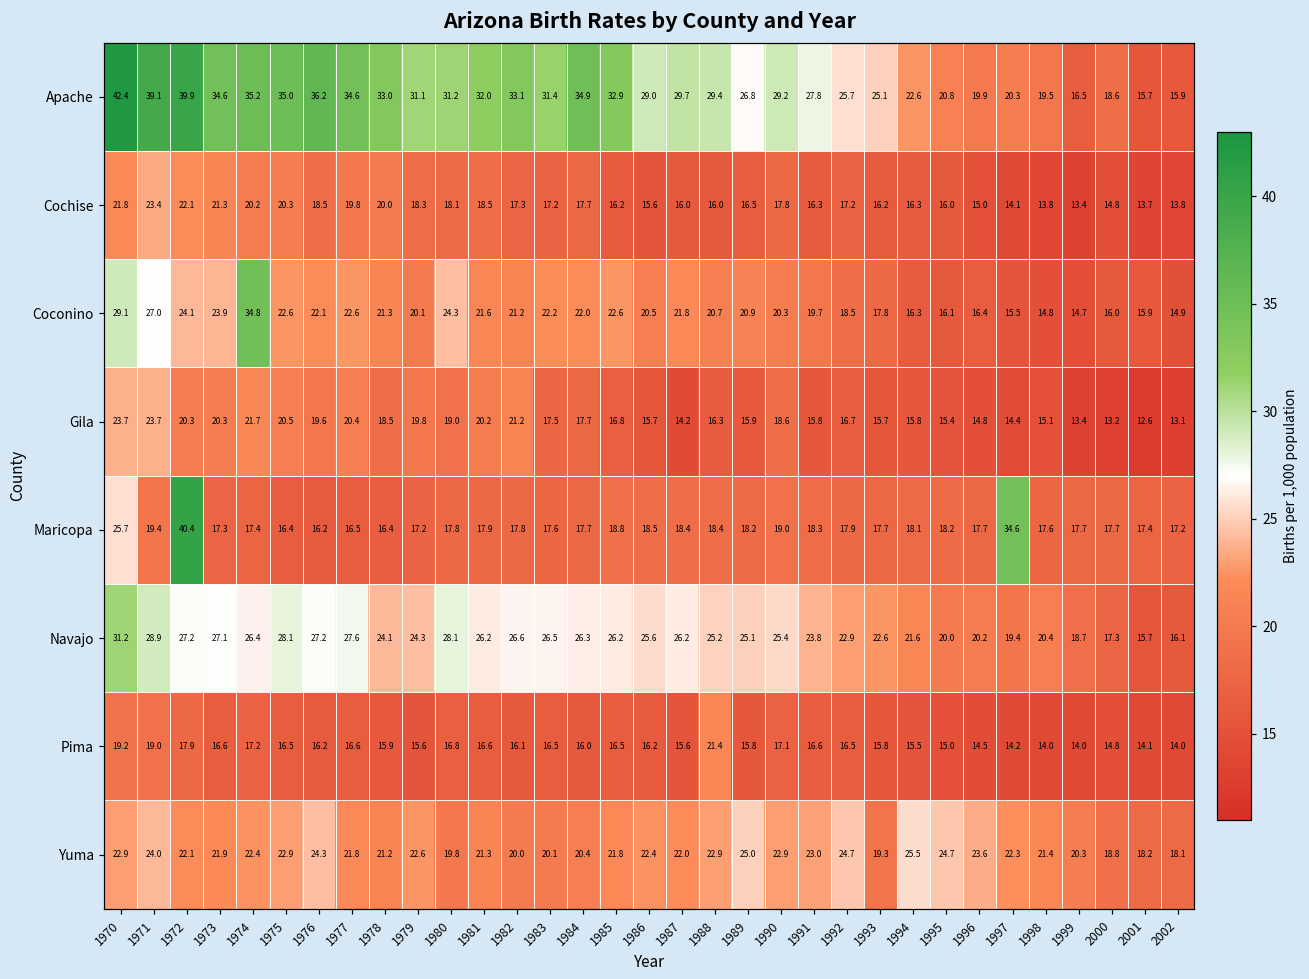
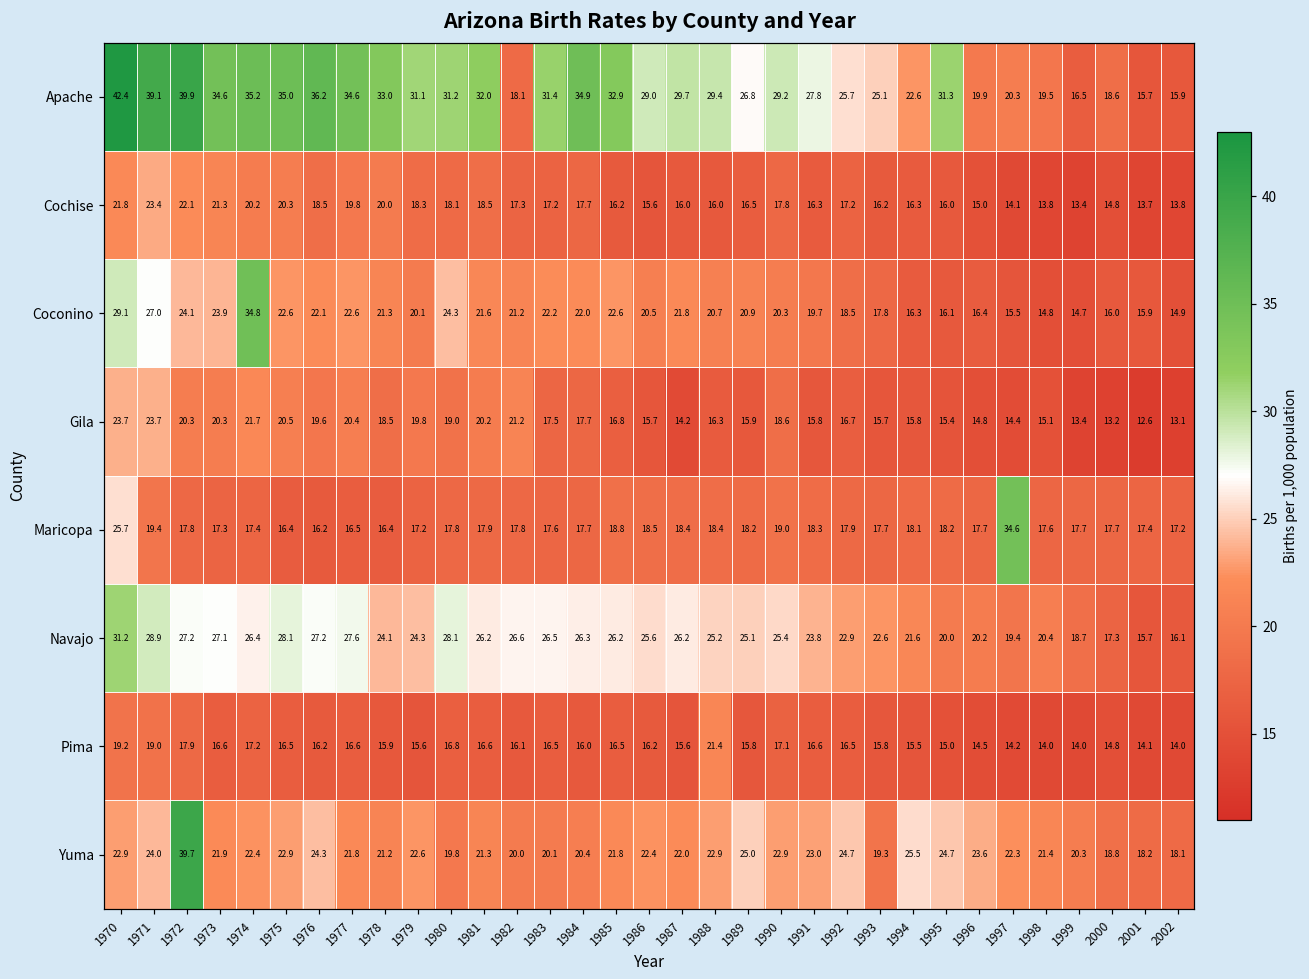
  {
    "Apache": {
      "1970": 42.4,
      "1971": 39.1,
      "1972": 39.9,
      "1973": 34.6,
      "1974": 35.2,
      "1975": 35.0,
      "1976": 36.2,
      "1977": 34.6,
      "1978": 33.0,
      "1979": 31.1,
      "1980": 31.2,
      "1981": 32.0,
-     "1982": 33.1,
+     "1982": 18.1,
      "1983": 31.4,
      "1984": 34.9,
      "1985": 32.9,
      "1986": 29.0,
      "1987": 29.7,
      "1988": 29.4,
      "1989": 26.8,
      "1990": 29.2,
      "1991": 27.8,
      "1992": 25.7,
      "1993": 25.1,
      "1994": 22.6,
-     "1995": 20.8,
+     "1995": 31.3,
      "1996": 19.9,
      "1997": 20.3,
      "1998": 19.5,
      "1999": 16.5,
      "2000": 18.6,
      "2001": 15.7,
      "2002": 15.9
    },
    "Maricopa": {
      "1970": 25.7,
      "1971": 19.4,
-     "1972": 40.4,
+     "1972": 17.8,
      "1973": 17.3,
      "1974": 17.4,
      "1975": 16.4,
      "1976": 16.2,
      "1977": 16.5,
      "1978": 16.4,
      "1979": 17.2,
      "1980": 17.8,
      "1981": 17.9,
      "1982": 17.8,
      "1983": 17.6,
      "1984": 17.7,
      "1985": 18.8,
      "1986": 18.5,
      "1987": 18.4,
      "1988": 18.4,
      "1989": 18.2,
      "1990": 19.0,
      "1991": 18.3,
      "1992": 17.9,
      "1993": 17.7,
      "1994": 18.1,
      "1995": 18.2,
      "1996": 17.7,
      "1997": 34.6,
      "1998": 17.6,
      "1999": 17.7,
      "2000": 17.7,
      "2001": 17.4,
      "2002": 17.2
    },
    "Yuma": {
      "1970": 22.9,
      "1971": 24.0,
-     "1972": 22.1,
+     "1972": 39.7,
      "1973": 21.9,
      "1974": 22.4,
      "1975": 22.9,
      "1976": 24.3,
      "1977": 21.8,
      "1978": 21.2,
      "1979": 22.6,
      "1980": 19.8,
      "1981": 21.3,
      "1982": 20.0,
      "1983": 20.1,
      "1984": 20.4,
      "1985": 21.8,
      "1986": 22.4,
      "1987": 22.0,
      "1988": 22.9,
      "1989": 25.0,
      "1990": 22.9,
      "1991": 23.0,
      "1992": 24.7,
      "1993": 19.3,
      "1994": 25.5,
      "1995": 24.7,
      "1996": 23.6,
      "1997": 22.3,
      "1998": 21.4,
      "1999": 20.3,
      "2000": 18.8,
      "2001": 18.2,
      "2002": 18.1
    }
  }
